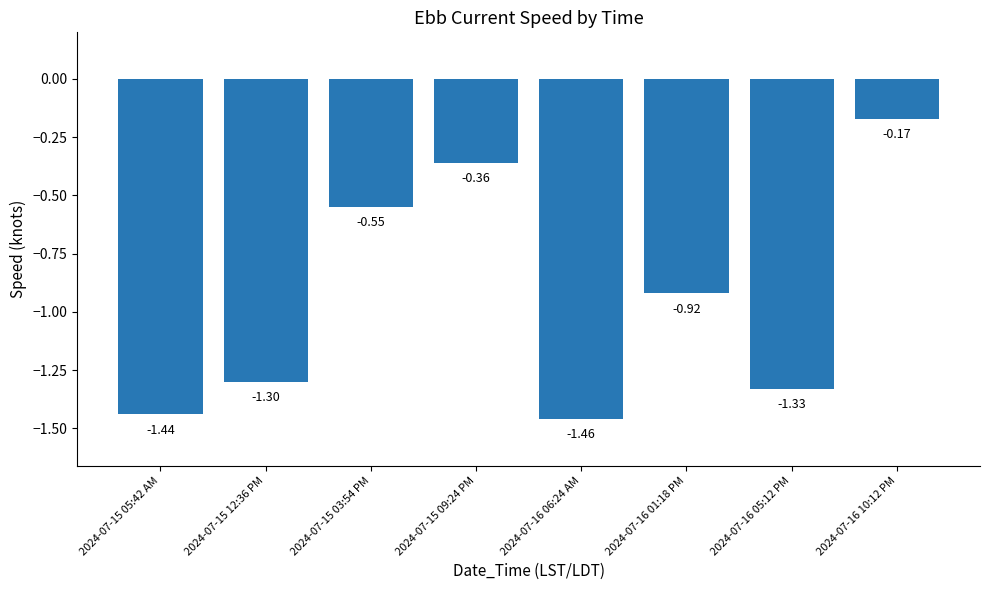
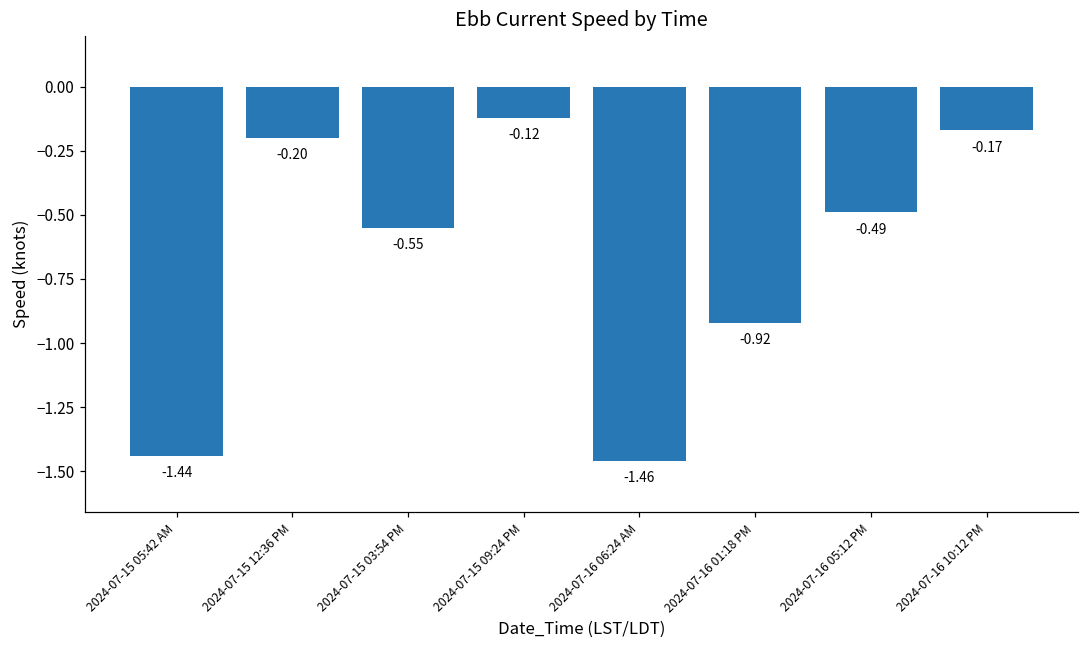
  {
    "2024-07-15 05:42 AM": -1.44,
-   "2024-07-15 12:36 PM": -1.30,
+   "2024-07-15 12:36 PM": -0.20,
    "2024-07-15 03:54 PM": -0.55,
-   "2024-07-15 09:24 PM": -0.36,
+   "2024-07-15 09:24 PM": -0.12,
    "2024-07-16 06:24 AM": -1.46,
    "2024-07-16 01:18 PM": -0.92,
-   "2024-07-16 05:12 PM": -1.33,
+   "2024-07-16 05:12 PM": -0.49,
    "2024-07-16 10:12 PM": -0.17
  }
